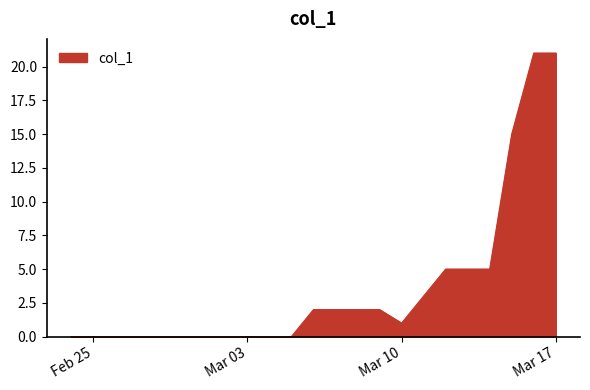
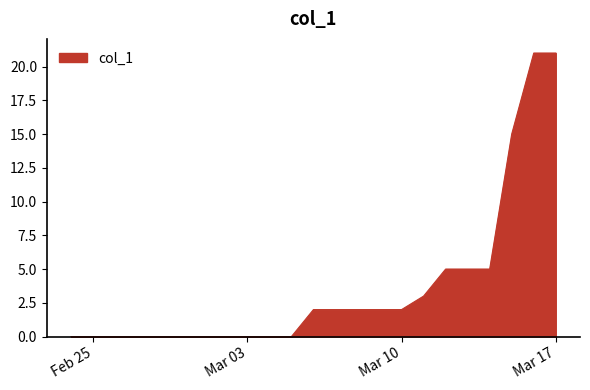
  {
    "Feb 25": 0,
    "Mar 03": 0,
-   "Mar 10": 1,
+   "Mar 10": 2,
    "Mar 17": 21
  }
